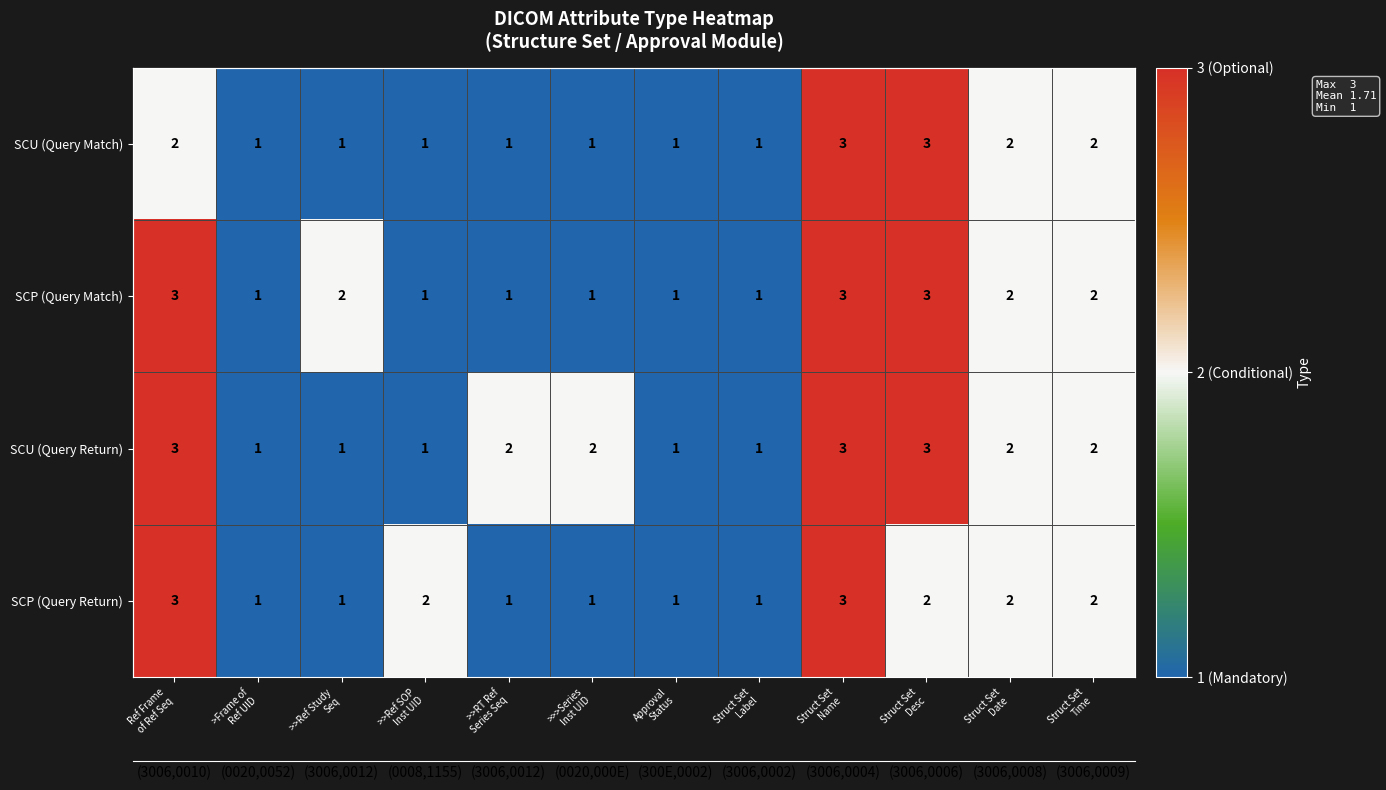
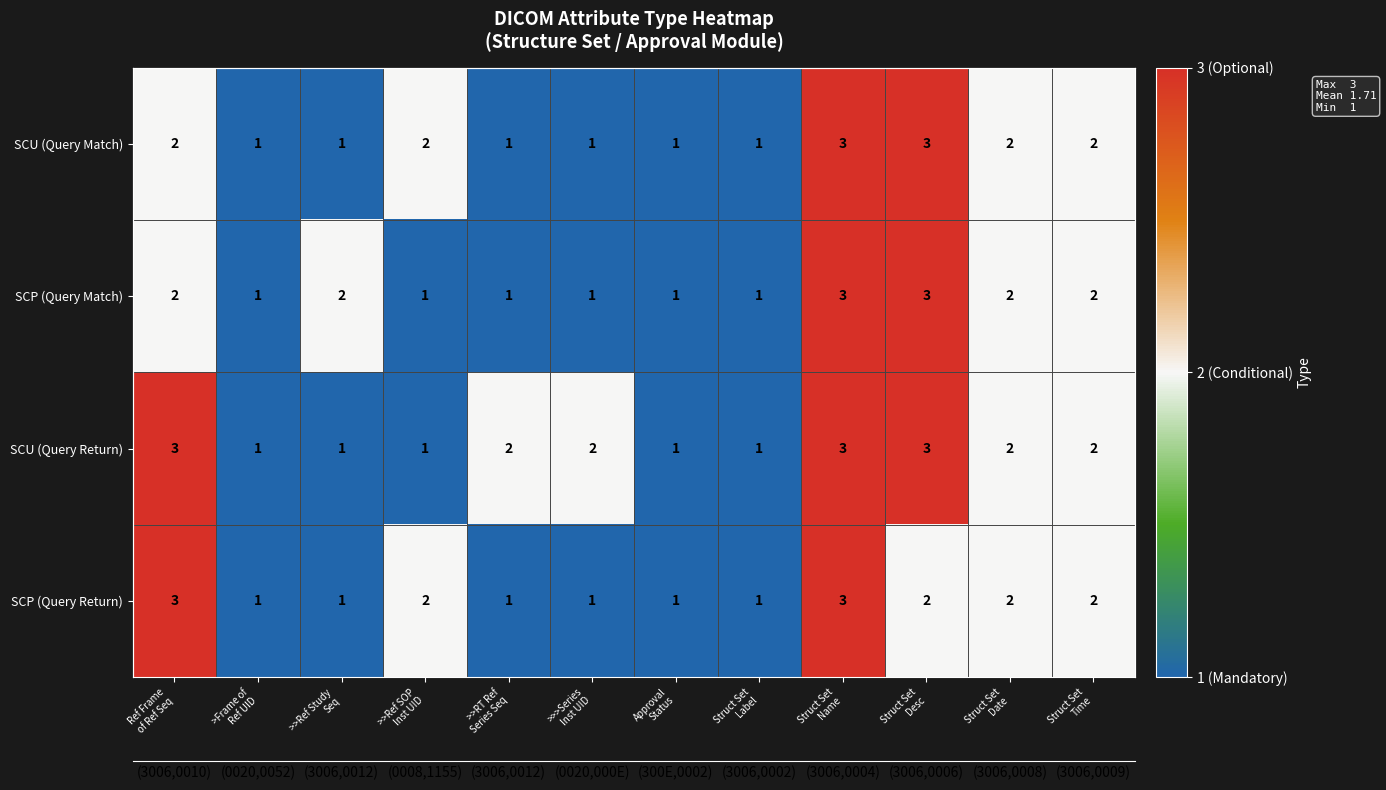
  {
    "SCU (Query Match)": {
      "Ref Frame of Ref Seq": 2,
      ">Frame of Ref UID": 1,
      ">>Ref Study Seq": 1,
-     ">>Ref SOP Inst UID": 1,
+     ">>Ref SOP Inst UID": 2,
      ">>RT Ref Series Seq": 1,
      ">>>Series Inst UID": 1,
      "Approval Status": 1,
      "Struct Set Label": 1,
      "Struct Set Name": 3,
      "Struct Set Desc": 3,
      "Struct Set Date": 2,
      "Struct Set Time": 2
    },
    "SCP (Query Match)": {
-     "Ref Frame of Ref Seq": 3,
+     "Ref Frame of Ref Seq": 2,
      ">Frame of Ref UID": 1,
      ">>Ref Study Seq": 2,
      ">>Ref SOP Inst UID": 1,
      ">>RT Ref Series Seq": 1,
      ">>>Series Inst UID": 1,
      "Approval Status": 1,
      "Struct Set Label": 1,
      "Struct Set Name": 3,
      "Struct Set Desc": 3,
      "Struct Set Date": 2,
      "Struct Set Time": 2
    },
    "SCU (Query Return)": {
      "Ref Frame of Ref Seq": 3,
      ">Frame of Ref UID": 1,
      ">>Ref Study Seq": 1,
      ">>Ref SOP Inst UID": 1,
      ">>RT Ref Series Seq": 2,
      ">>>Series Inst UID": 2,
      "Approval Status": 1,
      "Struct Set Label": 1,
      "Struct Set Name": 3,
      "Struct Set Desc": 3,
      "Struct Set Date": 2,
      "Struct Set Time": 2
    },
    "SCP (Query Return)": {
      "Ref Frame of Ref Seq": 3,
      ">Frame of Ref UID": 1,
      ">>Ref Study Seq": 1,
      ">>Ref SOP Inst UID": 2,
      ">>RT Ref Series Seq": 1,
      ">>>Series Inst UID": 1,
      "Approval Status": 1,
      "Struct Set Label": 1,
      "Struct Set Name": 3,
      "Struct Set Desc": 2,
      "Struct Set Date": 2,
      "Struct Set Time": 2
    }
  }
